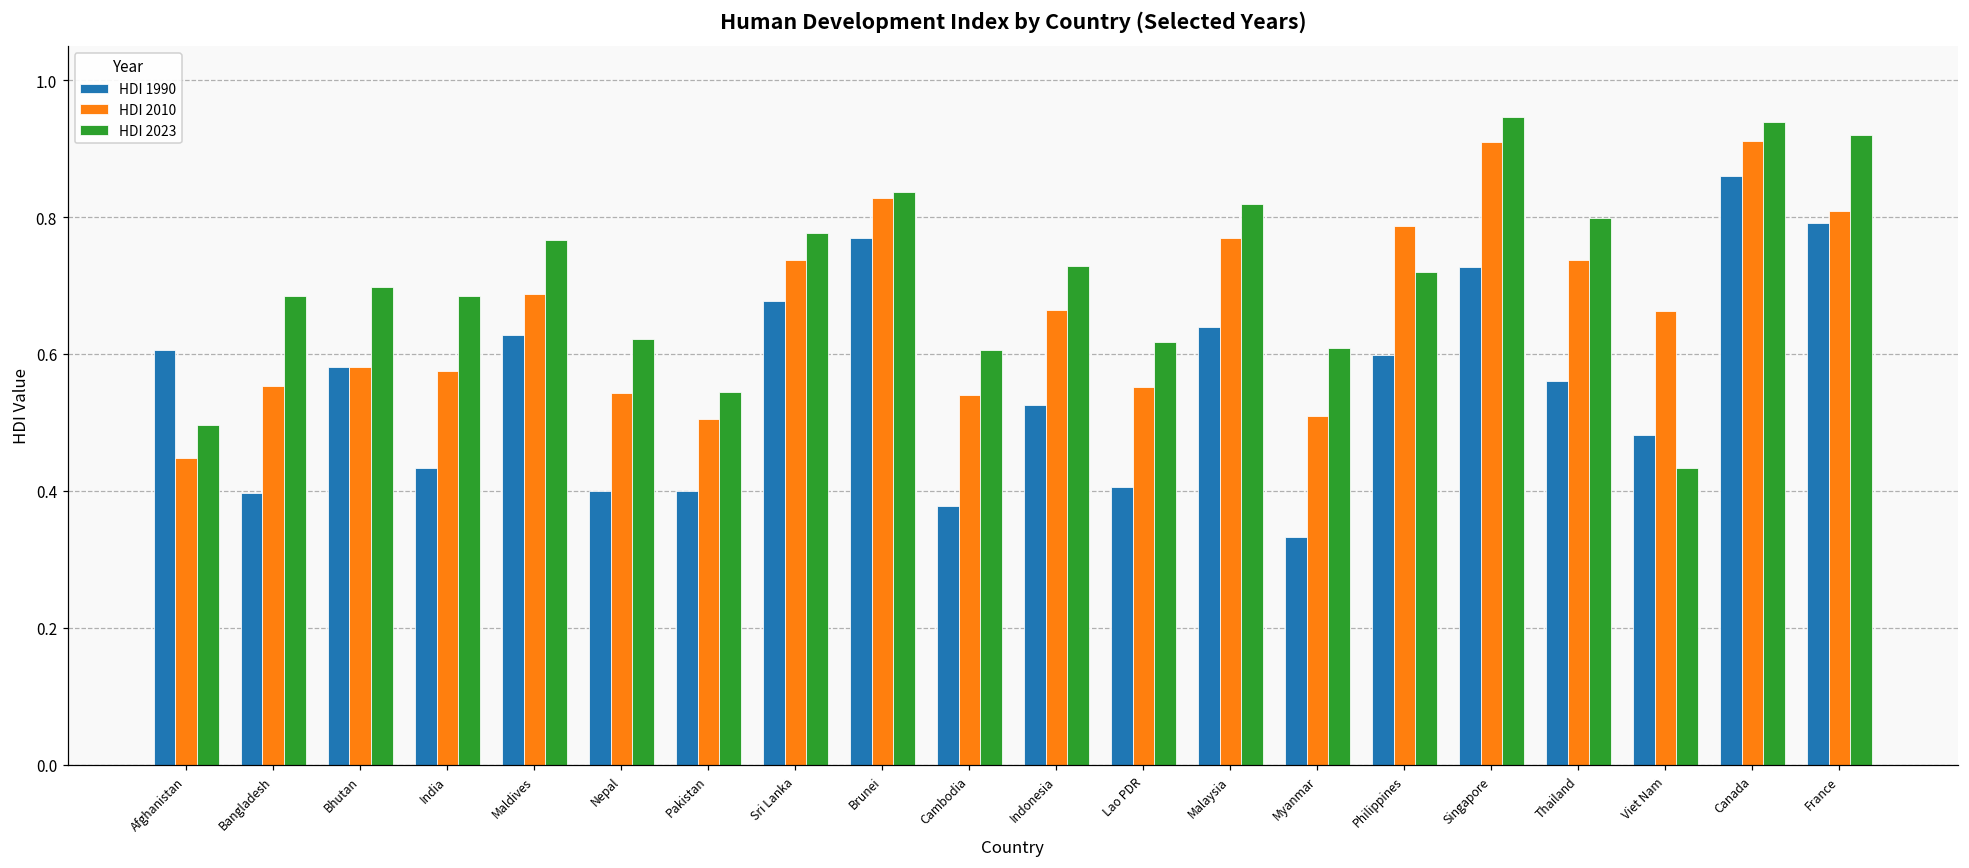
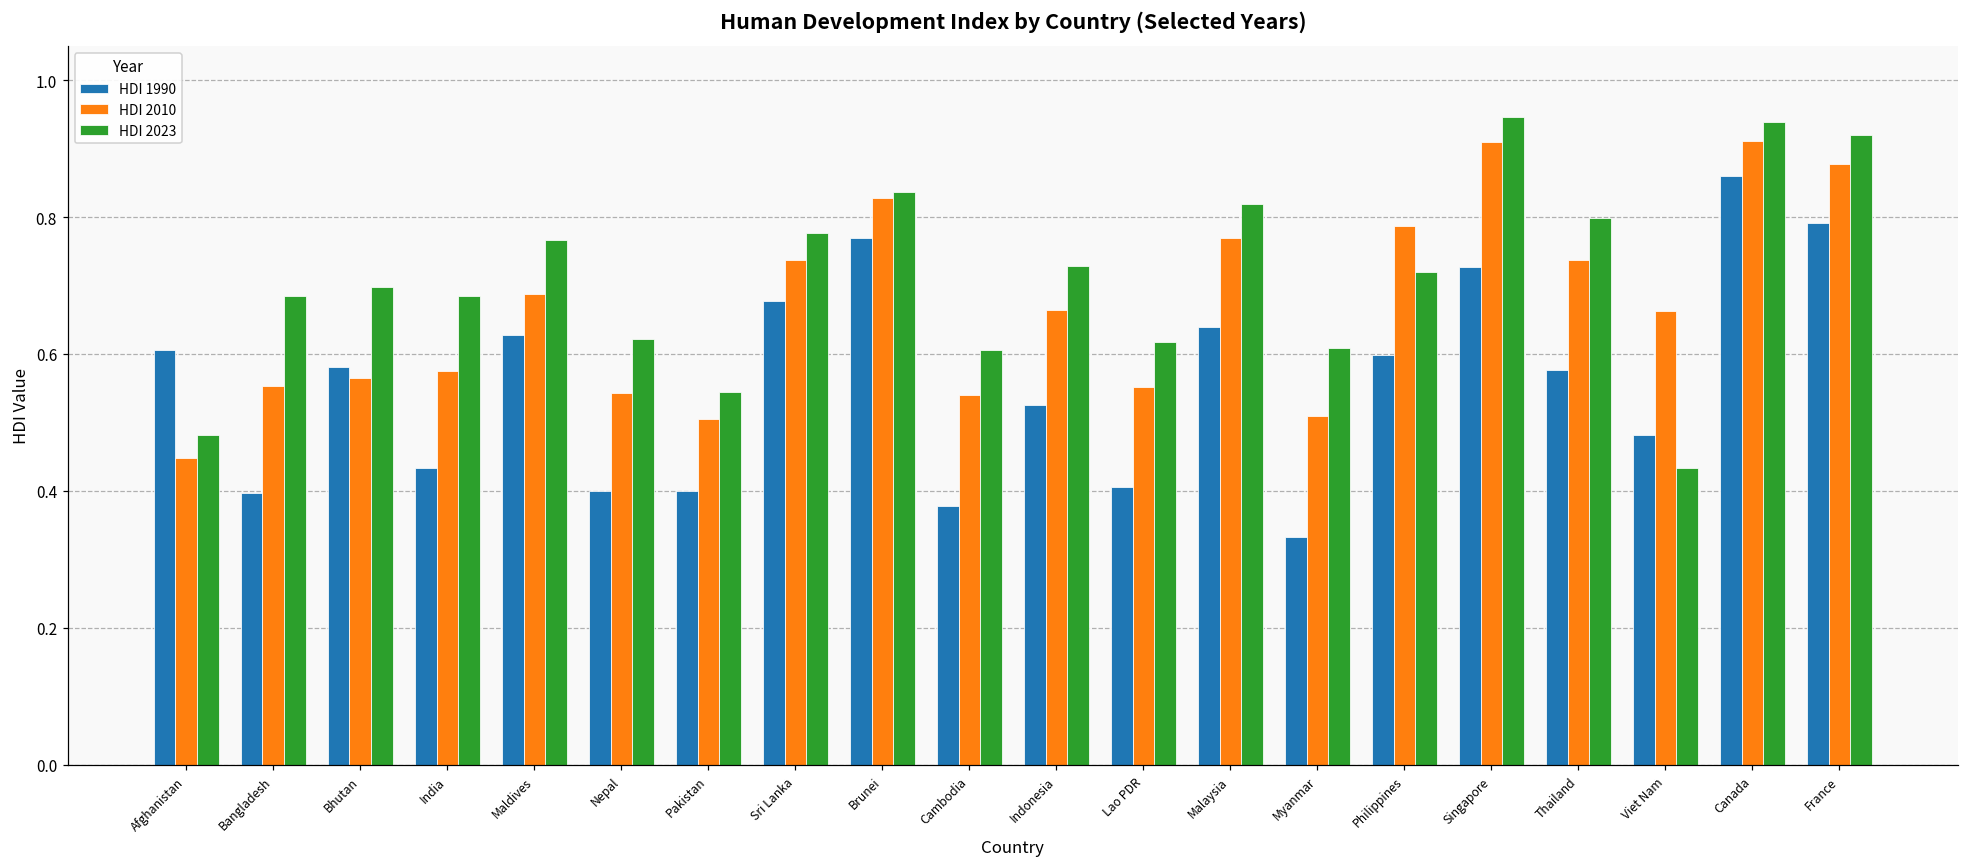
  {
    "HDI 1990": {
      "Afghanistan": 0.61,
      "Bangladesh": 0.40,
      "Bhutan": 0.58,
      "India": 0.43,
      "Maldives": 0.63,
      "Nepal": 0.40,
      "Pakistan": 0.40,
      "Sri Lanka": 0.68,
      "Brunei": 0.77,
      "Cambodia": 0.38,
      "Indonesia": 0.53,
      "Lao PDR": 0.41,
      "Malaysia": 0.64,
      "Myanmar": 0.33,
      "Philippines": 0.60,
      "Singapore": 0.73,
-     "Thailand": 0.56,
+     "Thailand": 0.58,
      "Viet Nam": 0.48,
      "Canada": 0.86,
      "France": 0.79
    },
    "HDI 2010": {
      "Afghanistan": 0.45,
      "Bangladesh": 0.55,
-     "Bhutan": 0.58,
+     "Bhutan": 0.57,
      "India": 0.58,
      "Maldives": 0.69,
      "Nepal": 0.54,
      "Pakistan": 0.51,
      "Sri Lanka": 0.74,
      "Brunei": 0.83,
      "Cambodia": 0.54,
      "Indonesia": 0.66,
      "Lao PDR": 0.55,
      "Malaysia": 0.77,
      "Myanmar": 0.51,
      "Philippines": 0.79,
      "Singapore": 0.91,
      "Thailand": 0.74,
      "Viet Nam": 0.66,
      "Canada": 0.91,
-     "France": 0.81
+     "France": 0.88
    },
    "HDI 2023": {
-     "Afghanistan": 0.50,
+     "Afghanistan": 0.48,
      "Bangladesh": 0.69,
      "Bhutan": 0.70,
      "India": 0.69,
      "Maldives": 0.77,
      "Nepal": 0.62,
      "Pakistan": 0.54,
      "Sri Lanka": 0.78,
      "Brunei": 0.84,
      "Cambodia": 0.61,
      "Indonesia": 0.73,
      "Lao PDR": 0.62,
      "Malaysia": 0.82,
      "Myanmar": 0.61,
      "Philippines": 0.72,
      "Singapore": 0.95,
      "Thailand": 0.80,
      "Viet Nam": 0.43,
      "Canada": 0.94,
      "France": 0.92
    }
  }
